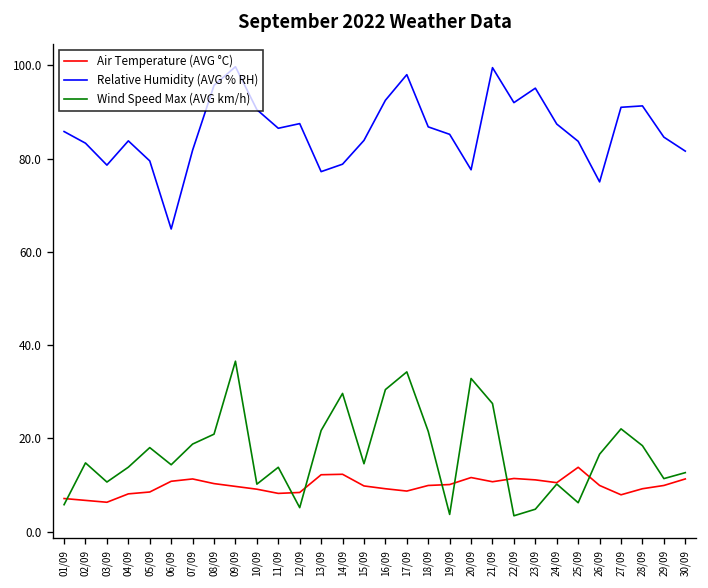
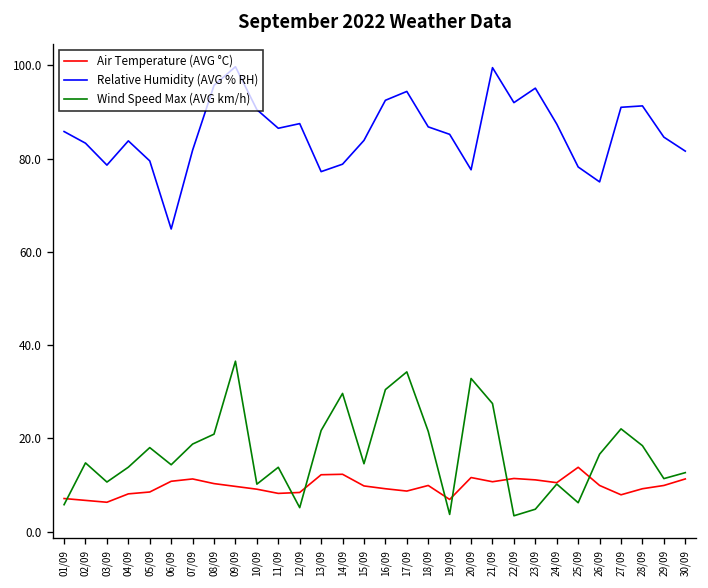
  {
    "Air Temperature (AVG °C)": {
      "01/09": 7,
      "02/09": 7,
      "03/09": 6,
      "04/09": 8,
      "05/09": 9,
      "06/09": 11,
      "07/09": 11,
      "08/09": 10,
      "09/09": 10,
      "10/09": 9,
      "11/09": 8,
      "12/09": 8,
      "13/09": 12,
      "14/09": 12,
      "15/09": 10,
      "16/09": 9,
      "17/09": 9,
      "18/09": 10,
-     "19/09": 10,
+     "19/09": 7,
      "20/09": 12,
      "21/09": 11,
      "22/09": 11,
      "23/09": 11,
      "25/09": 14,
      "26/09": 10,
      "27/09": 8,
      "28/09": 9,
      "29/09": 10,
      "30/09": 11
    },
    "Relative Humidity (AVG % RH)": {
      "01/09": 86,
      "02/09": 83,
      "03/09": 79,
      "04/09": 84,
      "05/09": 80,
      "06/09": 65,
      "07/09": 82,
      "11/09": 87,
      "12/09": 88,
      "13/09": 77,
      "14/09": 79,
      "15/09": 84,
      "16/09": 93,
-     "17/09": 98,
+     "17/09": 94,
      "18/09": 87,
      "19/09": 85,
      "20/09": 78,
      "21/09": 100,
      "22/09": 92,
      "23/09": 95,
      "24/09": 87,
-     "25/09": 84,
+     "25/09": 78,
      "26/09": 75,
      "27/09": 91,
      "28/09": 91,
      "29/09": 85,
      "30/09": 82
    },
    "Wind Speed Max (AVG km/h)": {
      "01/09": 6,
      "02/09": 15,
      "03/09": 11,
      "04/09": 14,
      "05/09": 18,
      "06/09": 14,
      "07/09": 19,
      "08/09": 21,
      "09/09": 37,
      "10/09": 10,
      "11/09": 14,
      "12/09": 5,
      "13/09": 22,
      "14/09": 30,
      "15/09": 15,
      "16/09": 30,
      "17/09": 34,
      "18/09": 22,
      "19/09": 4,
      "20/09": 33,
      "21/09": 27,
      "22/09": 3,
      "23/09": 5,
      "25/09": 6,
      "26/09": 17,
      "27/09": 22,
      "28/09": 18,
      "29/09": 11,
      "30/09": 13
    }
  }
